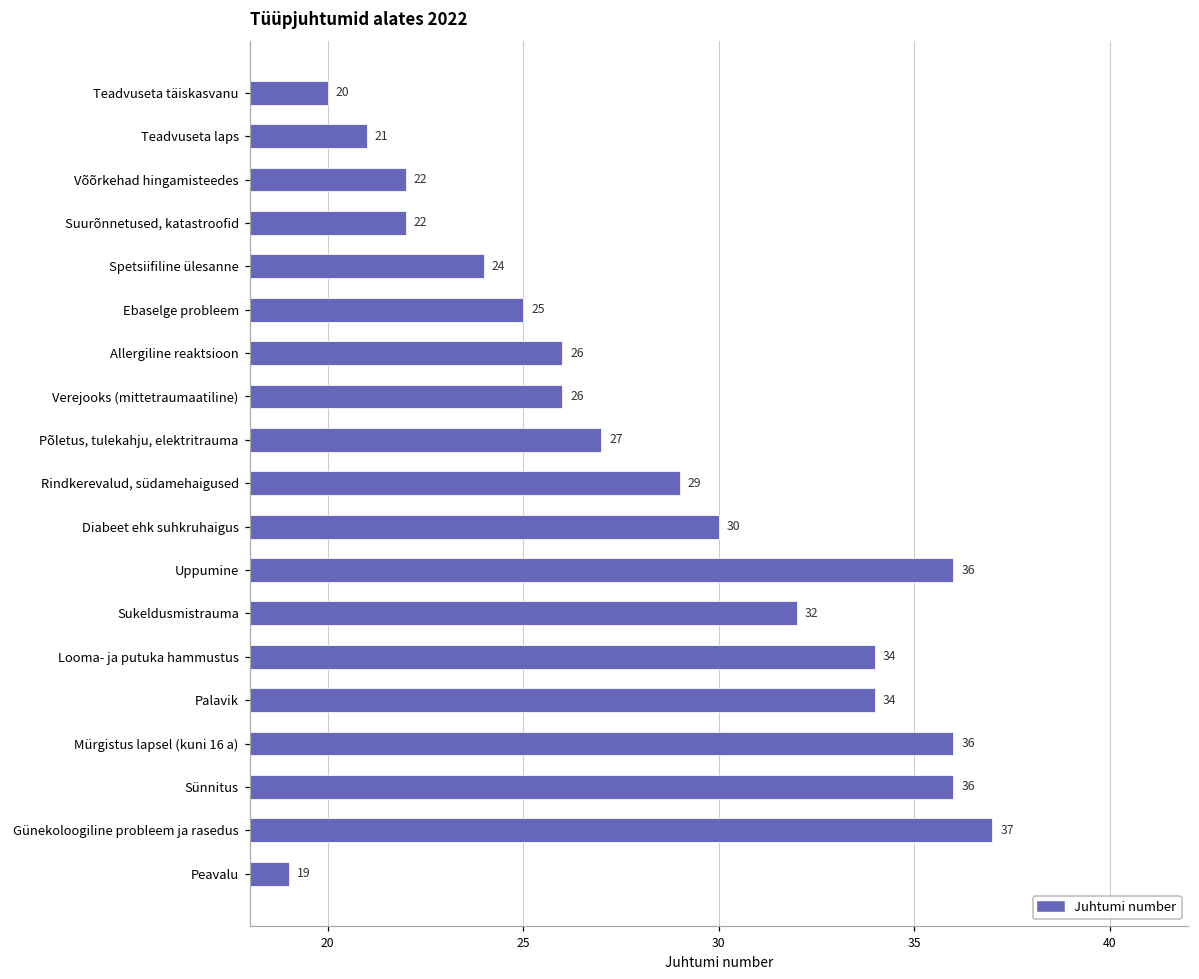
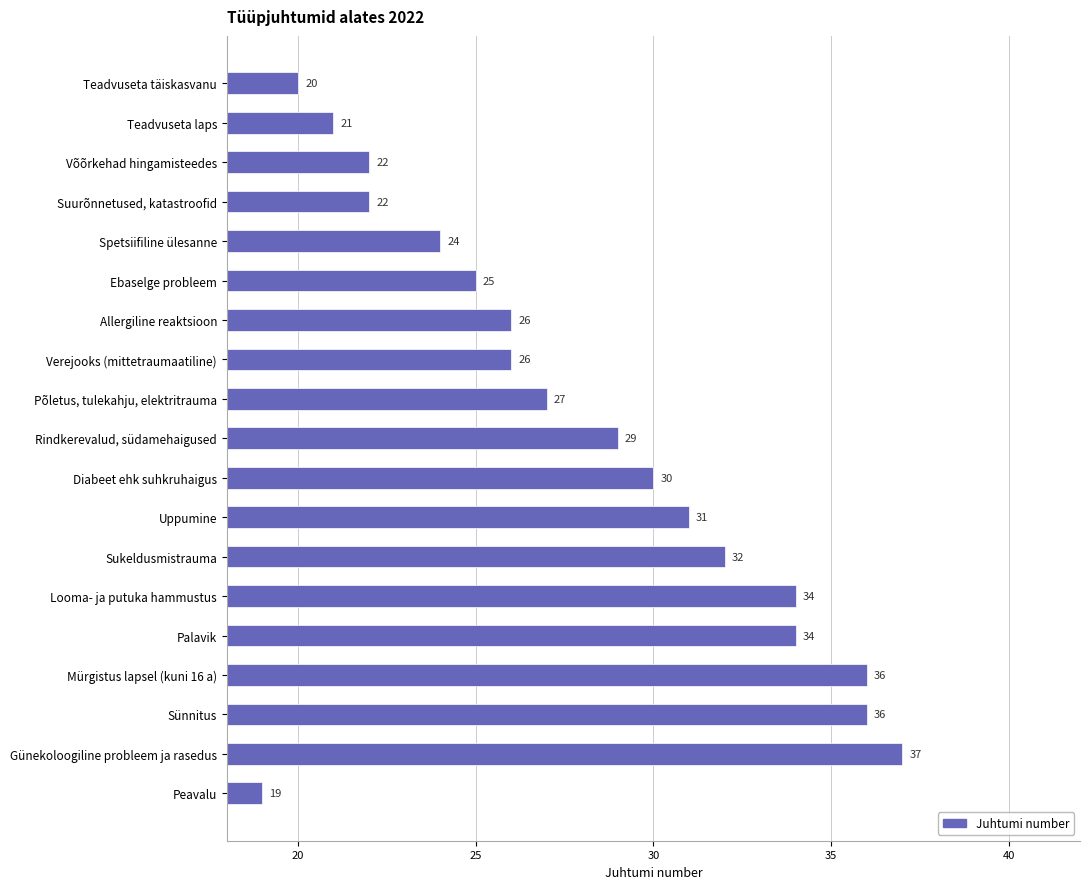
  {
    "Teadvuseta täiskasvanu": 20,
    "Teadvuseta laps": 21,
    "Võõrkehad hingamisteedes": 22,
    "Suurõnnetused, katastroofid": 22,
    "Spetsiifiline ülesanne": 24,
    "Ebaselge probleem": 25,
    "Allergiline reaktsioon": 26,
    "Verejooks (mittetraumaatiline)": 26,
    "Põletus, tulekahju, elektritrauma": 27,
    "Rindkerevalud, südamehaigused": 29,
    "Diabeet ehk suhkruhaigus": 30,
-   "Uppumine": 36,
+   "Uppumine": 31,
    "Sukeldusmistrauma": 32,
    "Looma- ja putuka hammustus": 34,
    "Palavik": 34,
    "Mürgistus lapsel (kuni 16 a)": 36,
    "Sünnitus": 36,
    "Günekoloogiline probleem ja rasedus": 37,
    "Peavalu": 19
  }
